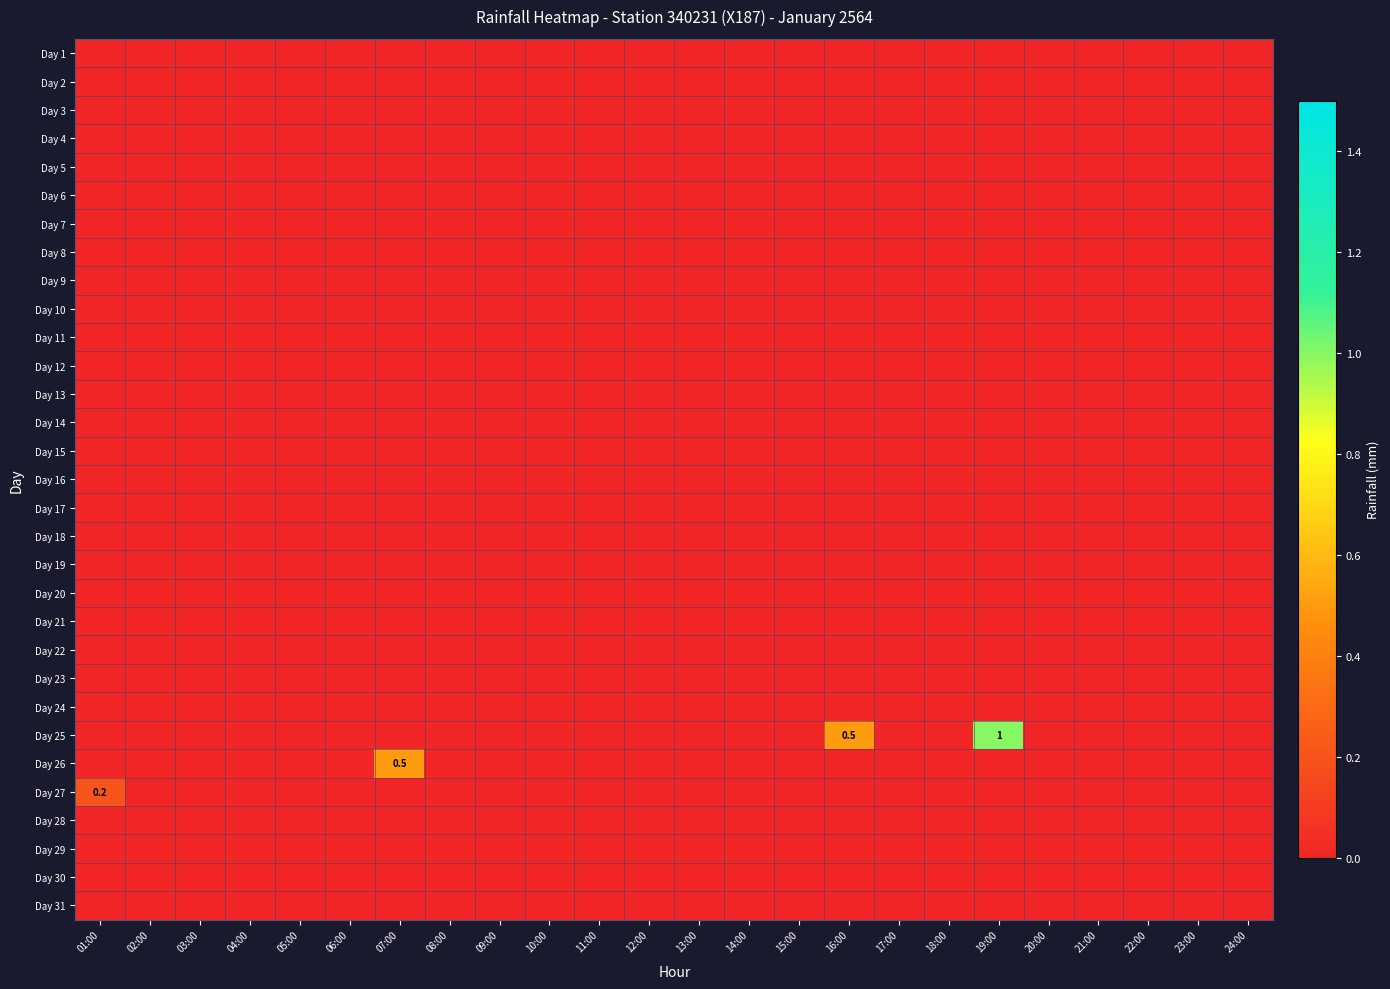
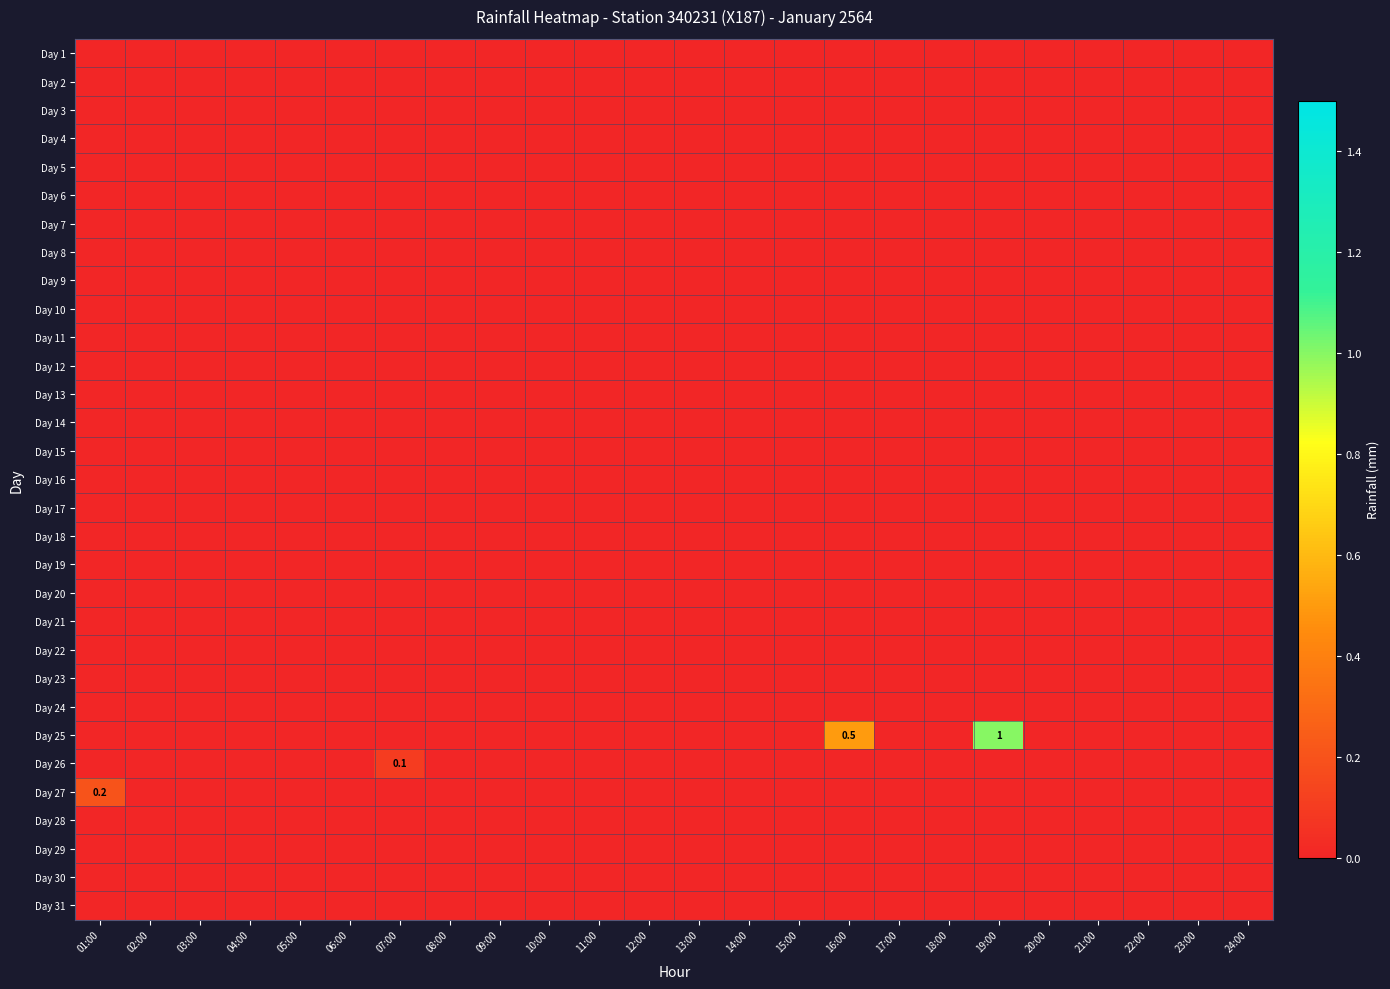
  {
    "Day 25": {
      "16:00": 0.5,
      "19:00": 1
    },
    "Day 26": {
-     "07:00": 0.5
+     "07:00": 0.1
    },
    "Day 27": {
      "01:00": 0.2
    }
  }
